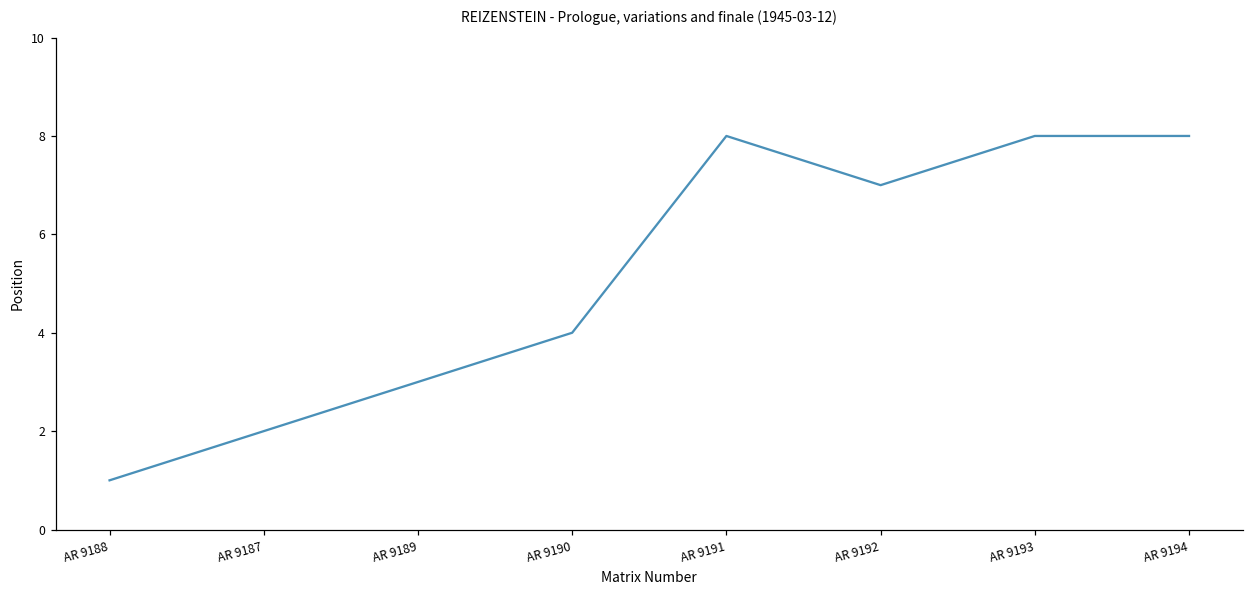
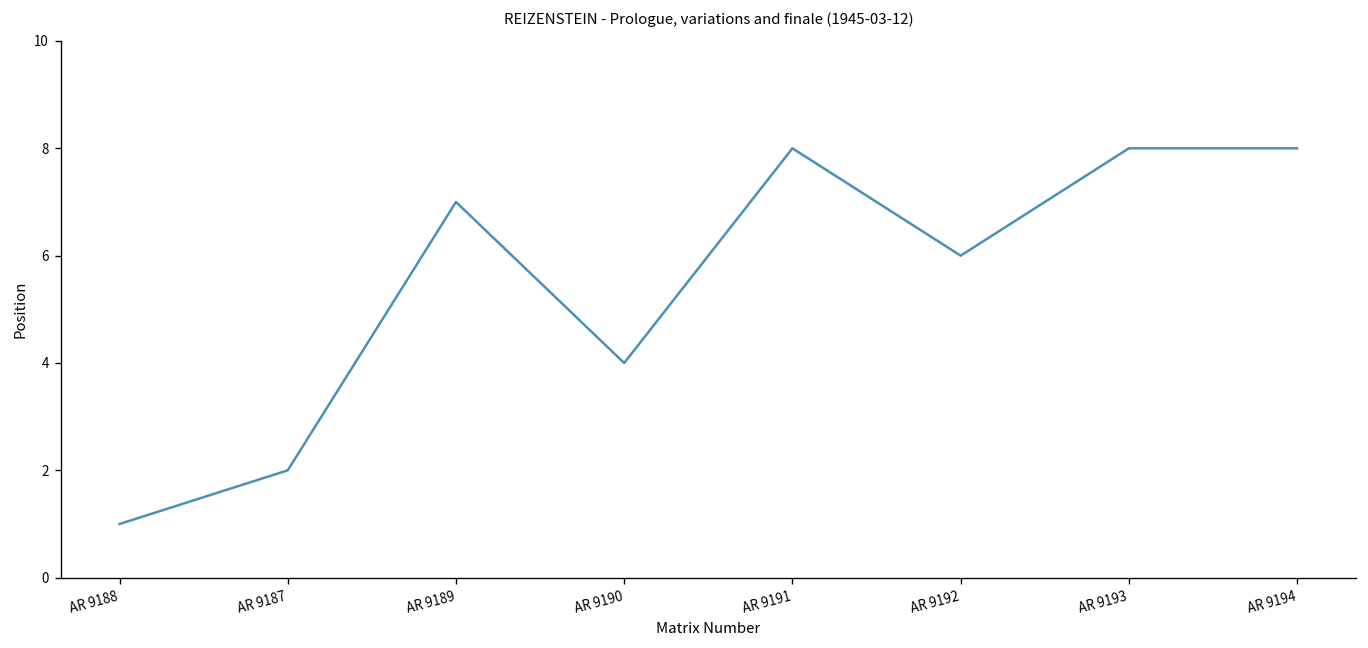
  {
    "AR 9188": 1,
    "AR 9187": 2,
-   "AR 9189": 3,
+   "AR 9189": 7,
    "AR 9190": 4,
    "AR 9191": 8,
-   "AR 9192": 7,
+   "AR 9192": 6,
    "AR 9193": 8,
    "AR 9194": 8
  }
